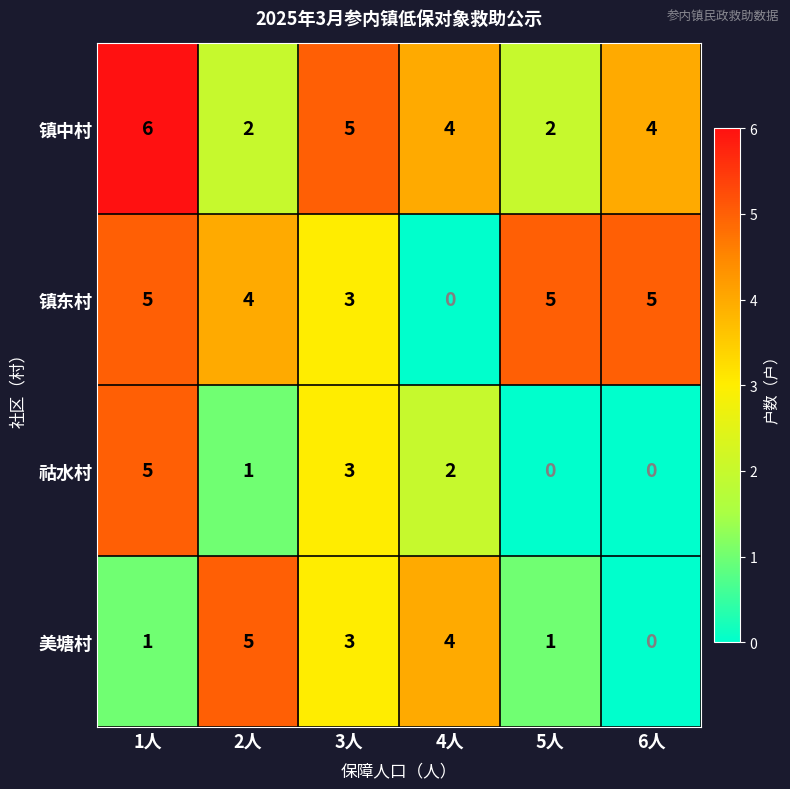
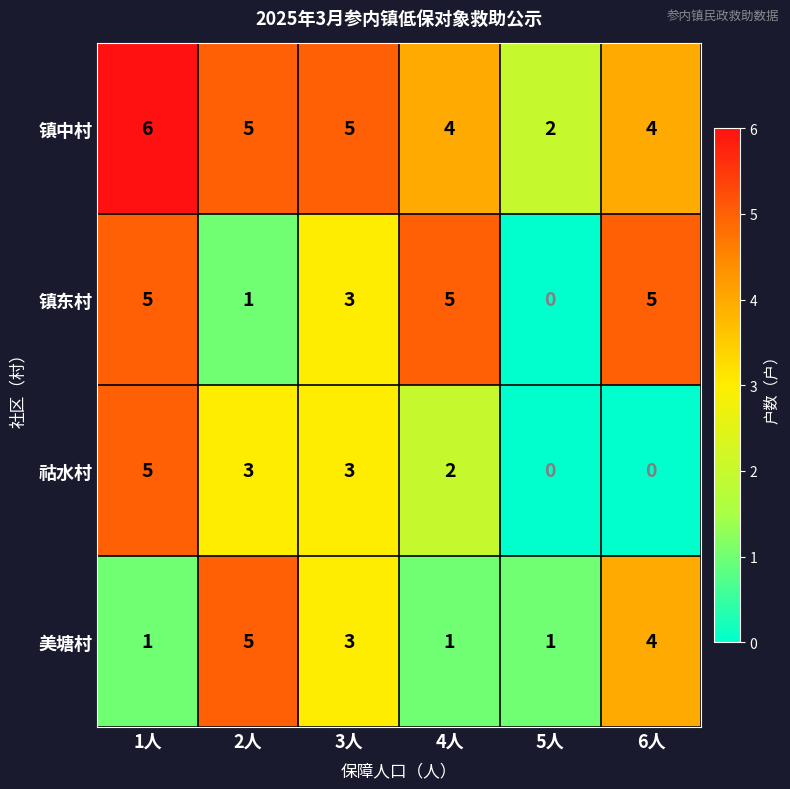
  {
    "镇中村": {
      "1人": 6,
-     "2人": 2,
+     "2人": 5,
      "3人": 5,
      "4人": 4,
      "5人": 2,
      "6人": 4
    },
    "镇东村": {
      "1人": 5,
-     "2人": 4,
+     "2人": 1,
      "3人": 3,
-     "4人": 0,
-     "5人": 5,
+     "4人": 5,
+     "5人": 0,
      "6人": 5
    },
    "祜水村": {
      "1人": 5,
-     "2人": 1,
+     "2人": 3,
      "3人": 3,
      "4人": 2,
      "5人": 0,
      "6人": 0
    },
    "美塘村": {
      "1人": 1,
      "2人": 5,
      "3人": 3,
-     "4人": 4,
+     "4人": 1,
      "5人": 1,
-     "6人": 0
+     "6人": 4
    }
  }
